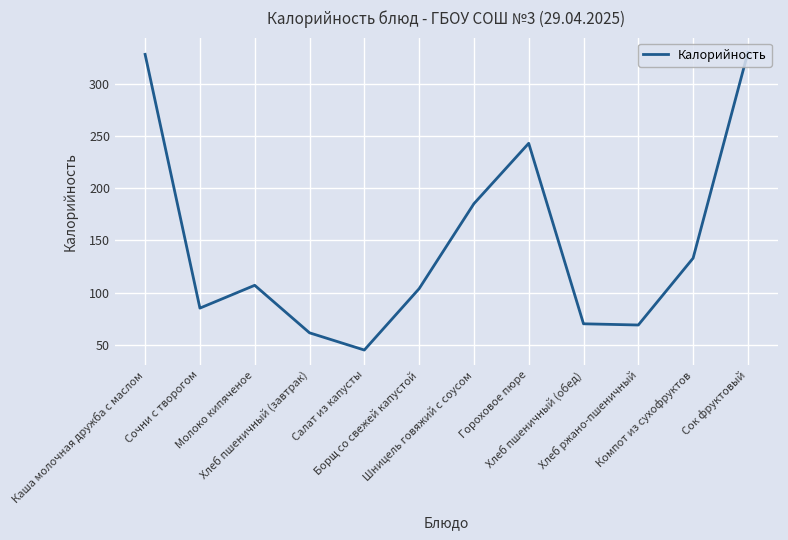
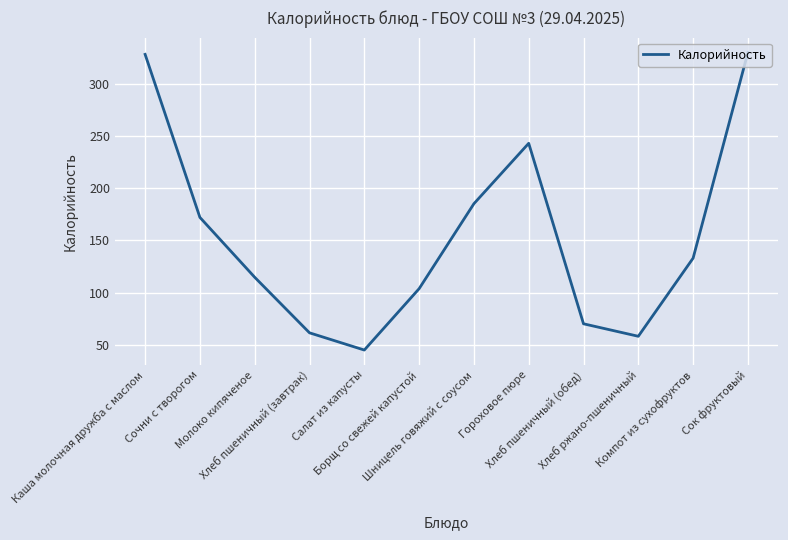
  {
    "Каша молочная дружба с маслом": 328,
-   "Сочни с творогом": 85,
-   "Молоко кипяченое": 107,
+   "Сочни с творогом": 172,
+   "Молоко кипяченое": 115,
    "Хлеб пшеничный (завтрак)": 61,
    "Салат из капусты": 45,
    "Борщ со свежей капустой": 104,
    "Шницель говяжий с соусом": 185,
    "Гороховое пюре": 243,
    "Хлеб пшеничный (обед)": 70,
-   "Хлеб ржано-пшеничный": 69,
+   "Хлеб ржано-пшеничный": 58,
    "Компот из сухофруктов": 133
  }
